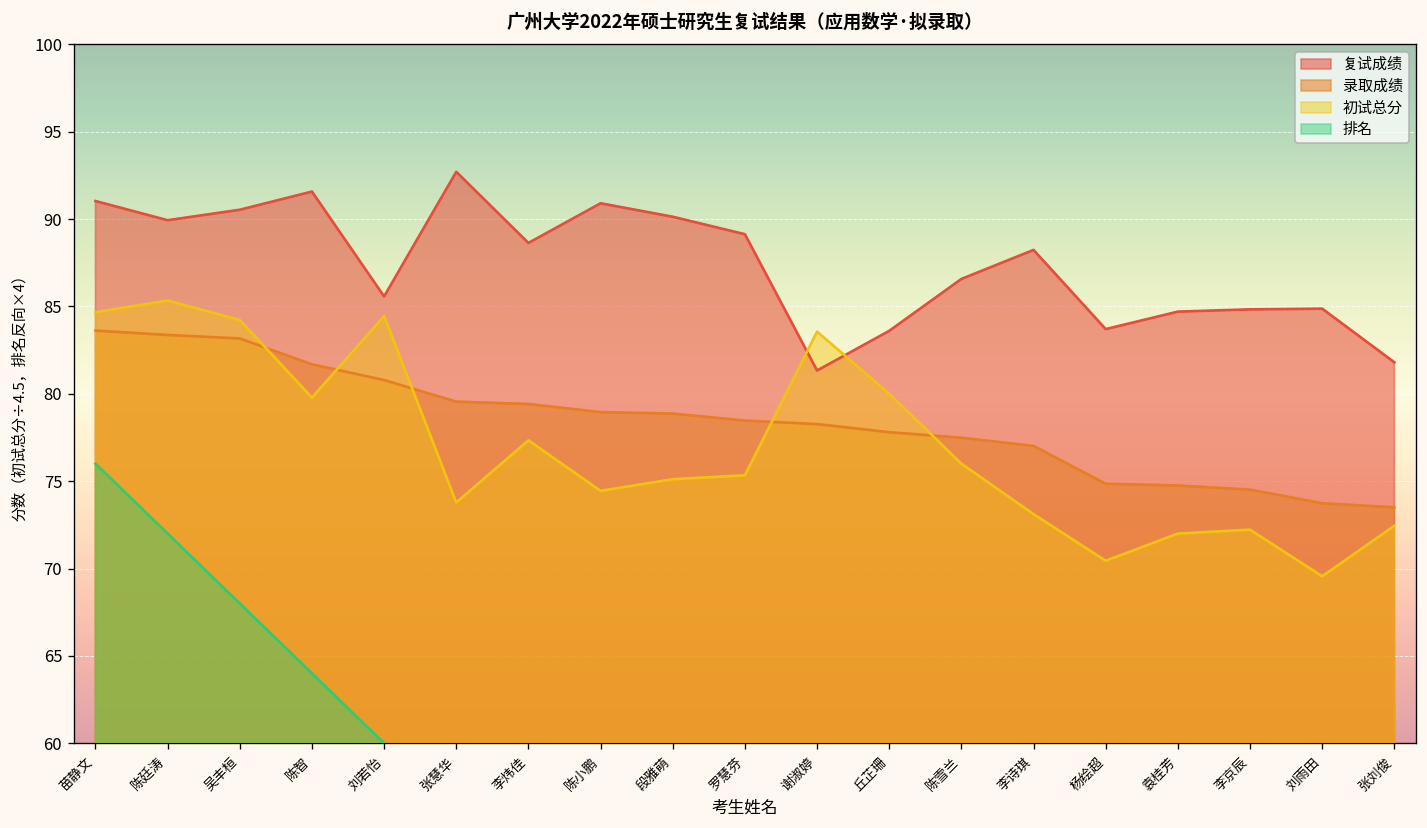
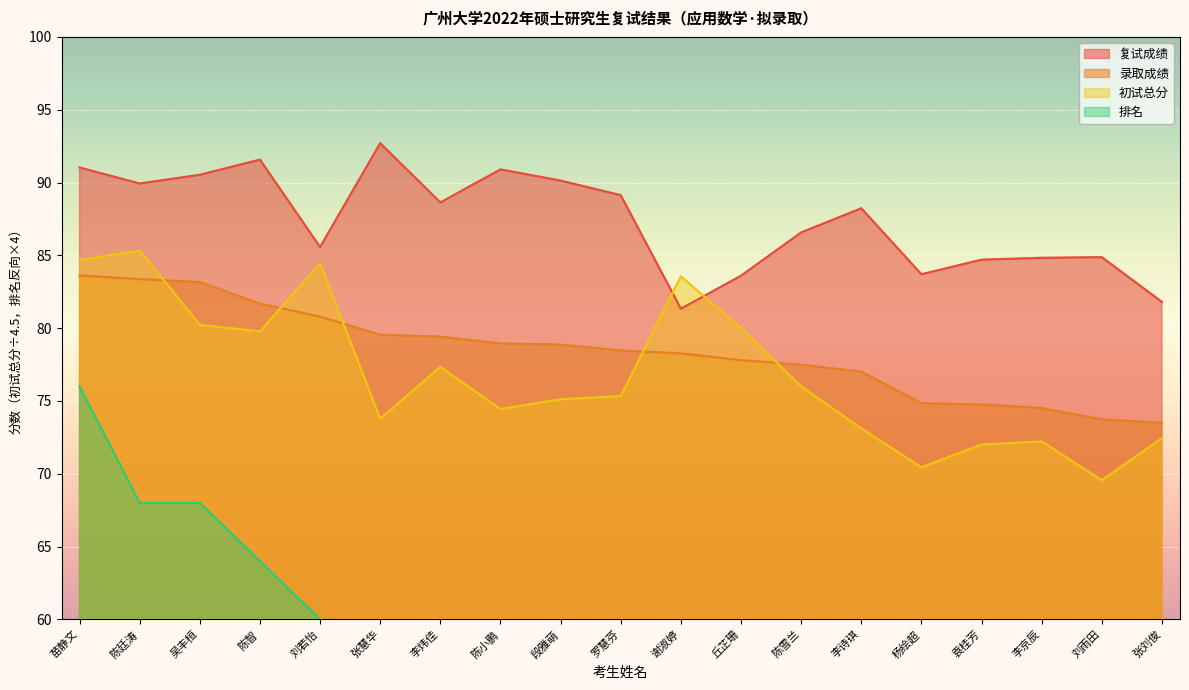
  {
    "初试总分": {
      "苗静文": 84.7,
      "陈廷涛": 85.3,
-     "吴丰桓": 84.2,
+     "吴丰桓": 80.2,
      "陈智": 79.8,
      "刘若怡": 84.4,
      "张慧华": 73.8,
      "李炜佳": 77.3,
      "陈小鹏": 74.4,
      "段雅萌": 75.1,
      "罗慧芬": 75.3,
      "谢淑婷": 83.6,
      "丘芷珊": 80.0,
      "陈雪兰": 76.0,
      "李诗琪": 73.1,
      "杨绘超": 70.4,
      "袁桂芳": 72.0,
      "李京辰": 72.2,
      "刘雨田": 69.6,
      "张刘俊": 72.4
    },
    "排名": {
      "苗静文": 76.0,
-     "陈廷涛": 72.0,
+     "陈廷涛": 68.0,
      "吴丰桓": 68.0,
      "陈智": 64.0,
      "刘若怡": 60.0
    }
  }
